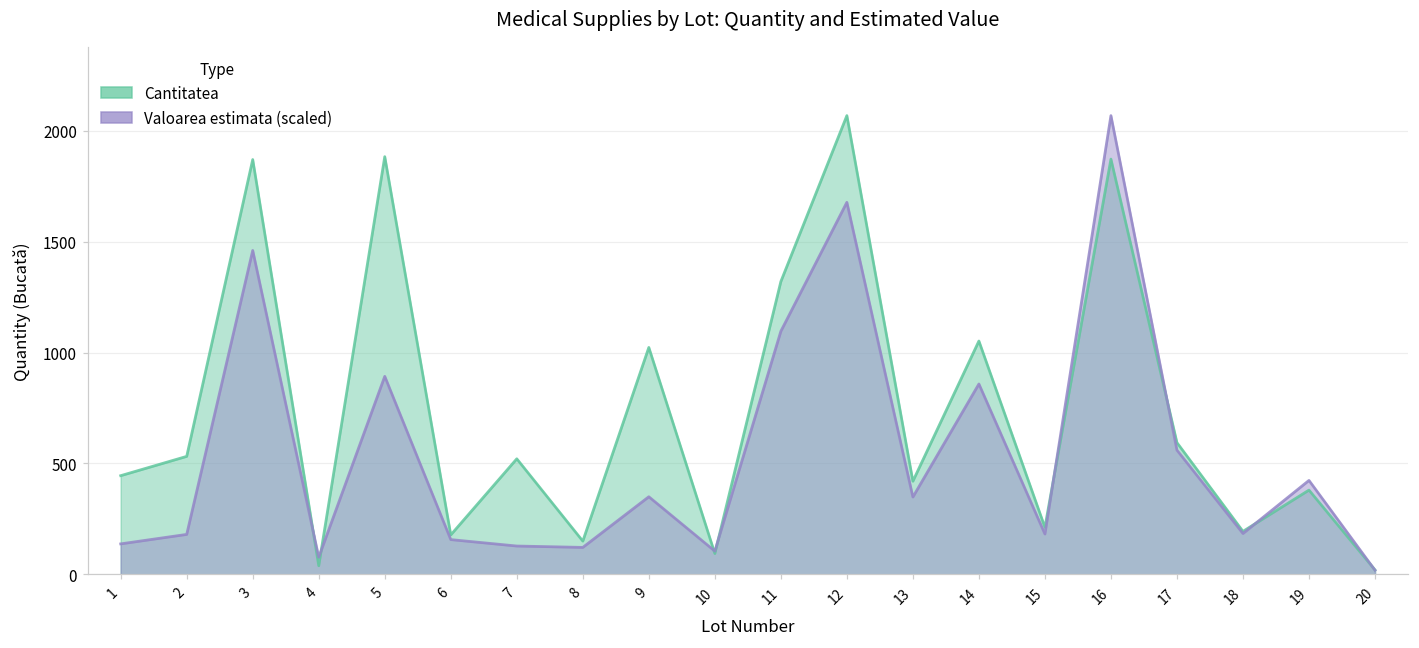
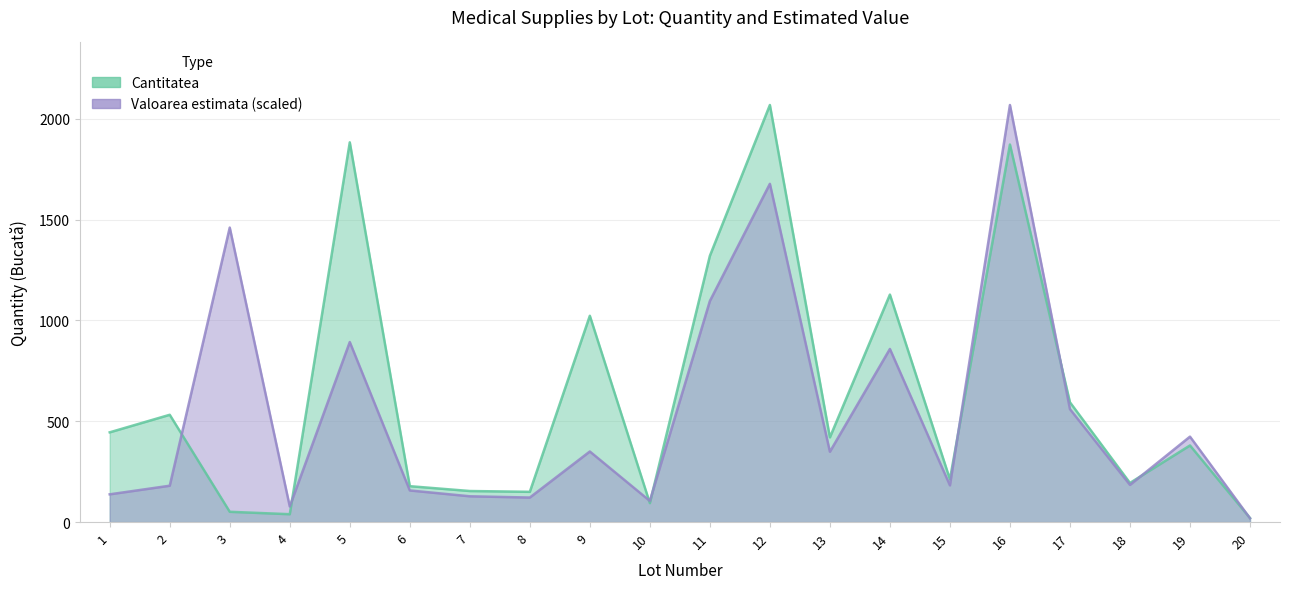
  {
    "Cantitatea": {
      "1": 450,
      "2": 530,
-     "3": 1870,
+     "3": 50,
      "4": 40,
      "5": 1880,
      "6": 180,
-     "7": 520,
+     "7": 150,
      "8": 150,
      "9": 1020,
      "11": 1320,
      "12": 2070,
      "13": 420,
-     "14": 1050,
+     "14": 1130,
      "15": 210,
      "16": 1870,
      "17": 590,
      "19": 380
    }
  }
